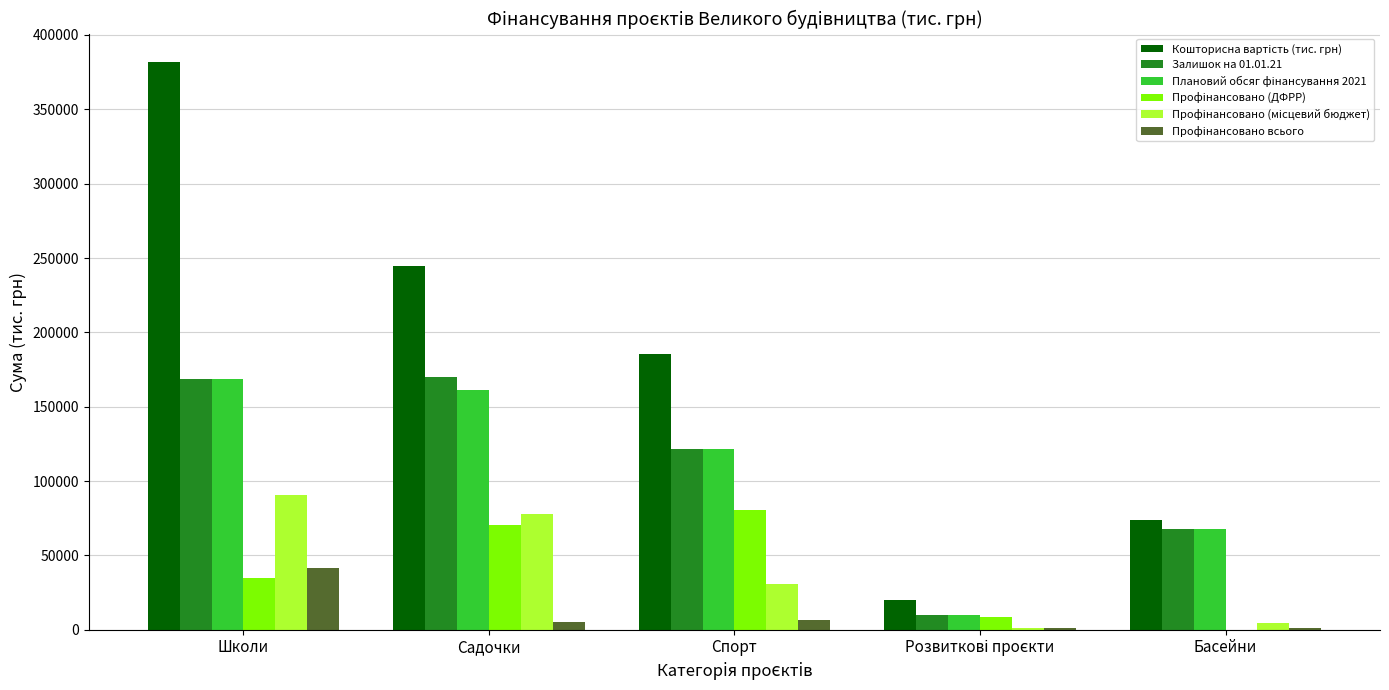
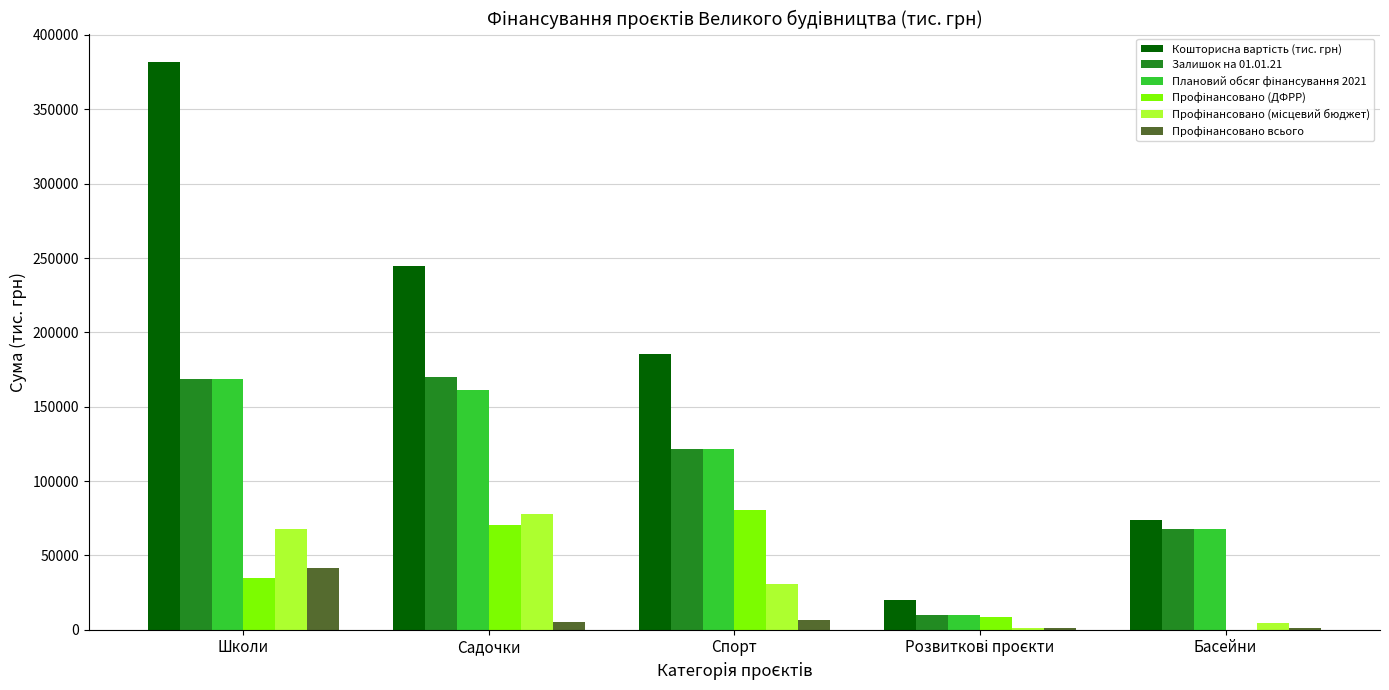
  {
    "Кошторисна вартість (тис. грн)": {
      "Школи": 382000,
      "Садочки": 245000,
      "Спорт": 185000,
      "Розвиткові проєкти": 20000,
      "Басейни": 74000
    },
    "Залишок на 01.01.21": {
      "Школи": 169000,
      "Садочки": 170000,
      "Спорт": 121000,
      "Розвиткові проєкти": 10000,
      "Басейни": 68000
    },
    "Плановий обсяг фінансування 2021": {
      "Школи": 169000,
      "Садочки": 161000,
      "Спорт": 121000,
      "Розвиткові проєкти": 10000,
      "Басейни": 68000
    },
    "Профінансовано (ДФРР)": {
      "Школи": 35000,
      "Садочки": 70000,
      "Спорт": 81000,
      "Розвиткові проєкти": 9000,
      "Басейни": 0
    },
    "Профінансовано (місцевий бюджет)": {
-     "Школи": 91000,
+     "Школи": 68000,
      "Садочки": 78000,
      "Спорт": 31000,
      "Басейни": 5000
    },
    "Профінансовано всього": {
      "Школи": 42000,
      "Садочки": 5000,
      "Спорт": 7000
    }
  }
